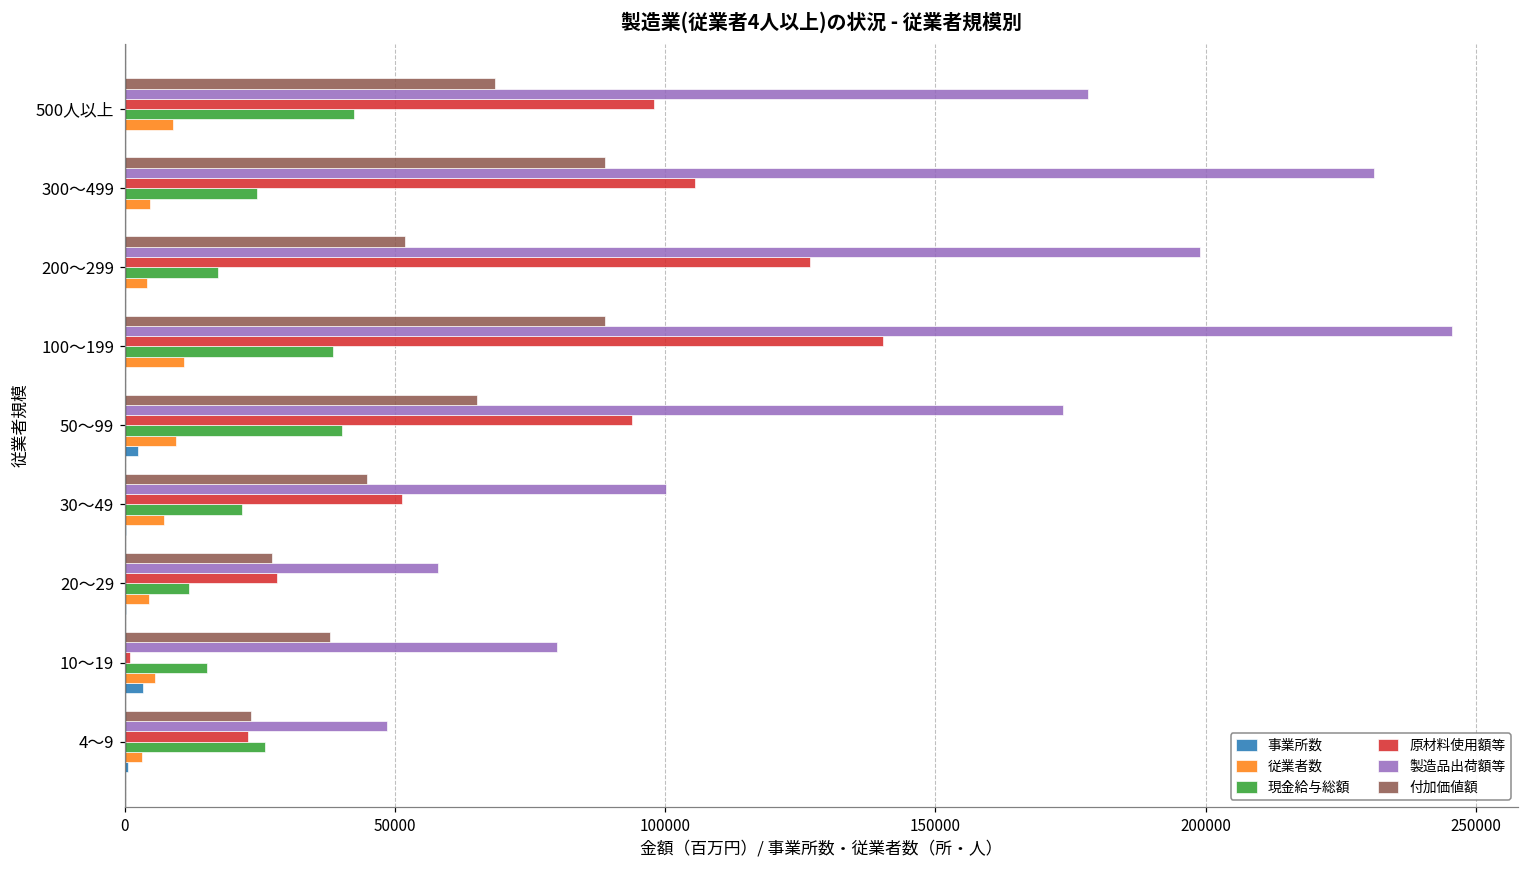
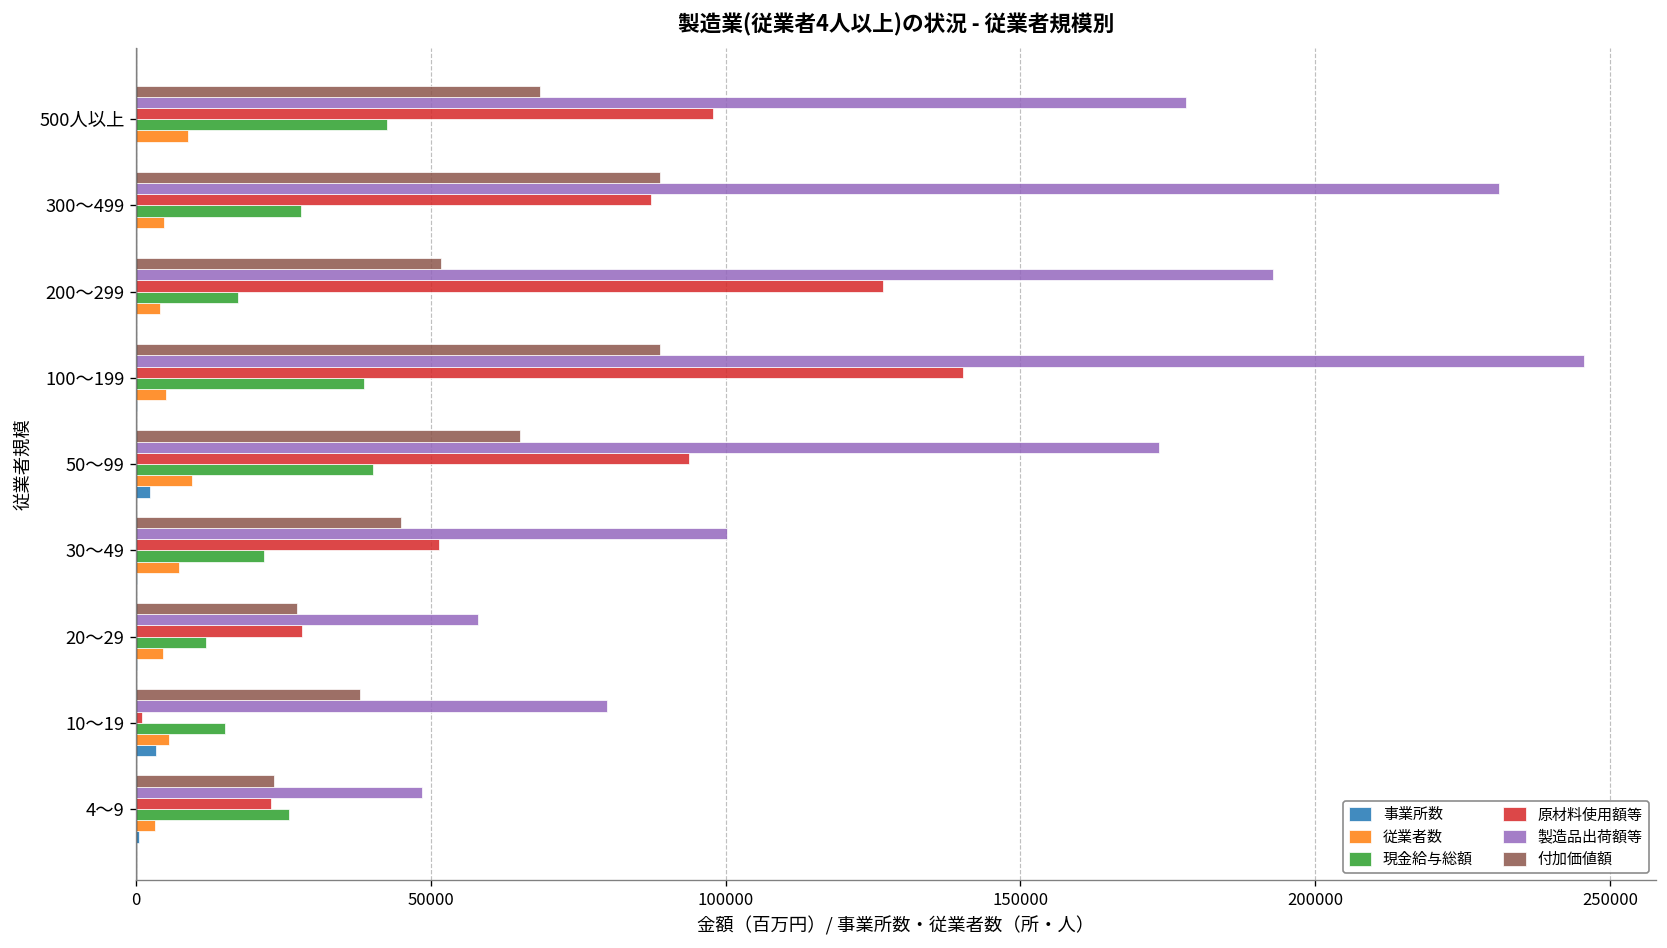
  {
    "事業所数": {
      "50～99": 2000,
      "10～19": 3000
    },
    "従業者数": {
      "500人以上": 9000,
      "300～499": 5000,
      "200～299": 4000,
-     "100～199": 11000,
+     "100～199": 5000,
      "50～99": 9000,
      "30～49": 7000,
      "20～29": 4000,
      "10～19": 6000,
      "4～9": 3000
    },
    "現金給与総額": {
      "500人以上": 42000,
-     "300～499": 25000,
+     "300～499": 28000,
      "200～299": 17000,
      "100～199": 39000,
      "50～99": 40000,
      "30～49": 22000,
      "20～29": 12000,
      "10～19": 15000,
      "4～9": 26000
    },
    "原材料使用額等": {
      "500人以上": 98000,
-     "300～499": 105000,
+     "300～499": 87000,
      "200～299": 127000,
      "100～199": 140000,
      "50～99": 94000,
      "30～49": 51000,
      "20～29": 28000,
      "10～19": 1000,
      "4～9": 23000
    },
    "製造品出荷額等": {
      "500人以上": 178000,
      "300～499": 231000,
-     "200～299": 199000,
+     "200～299": 193000,
      "100～199": 246000,
      "50～99": 174000,
      "30～49": 100000,
      "20～29": 58000,
      "10～19": 80000,
      "4～9": 48000
    },
    "付加価値額": {
      "500人以上": 68000,
      "300～499": 89000,
      "200～299": 52000,
      "100～199": 89000,
      "50～99": 65000,
      "30～49": 45000,
      "20～29": 27000,
      "10～19": 38000,
      "4～9": 23000
    }
  }
